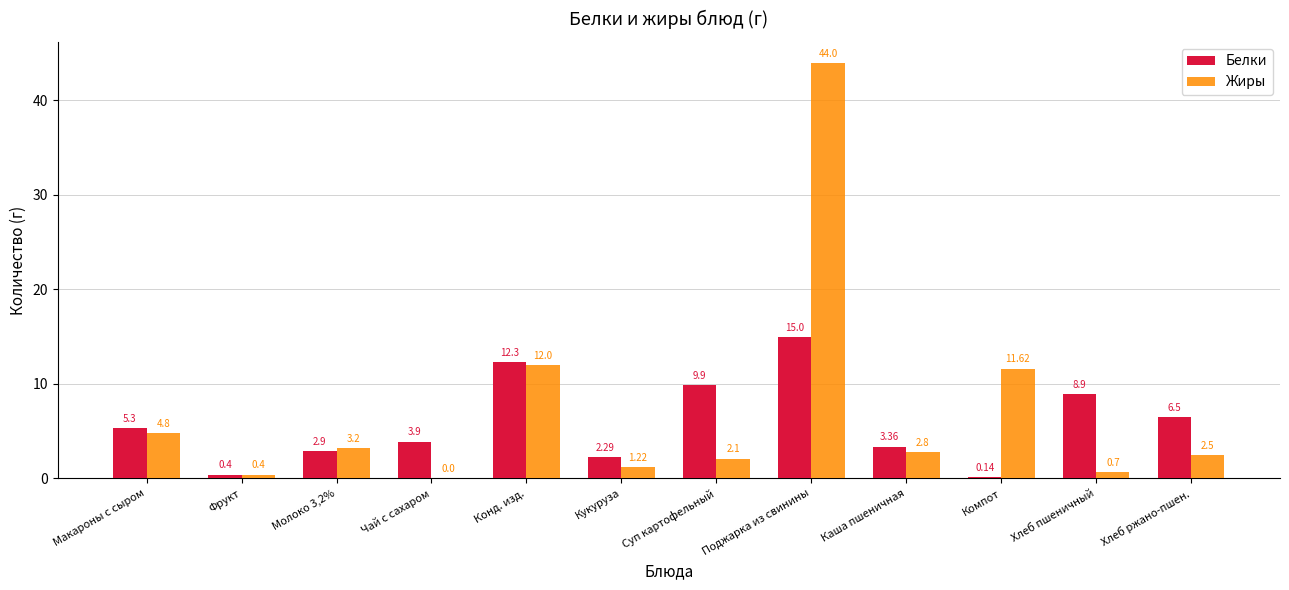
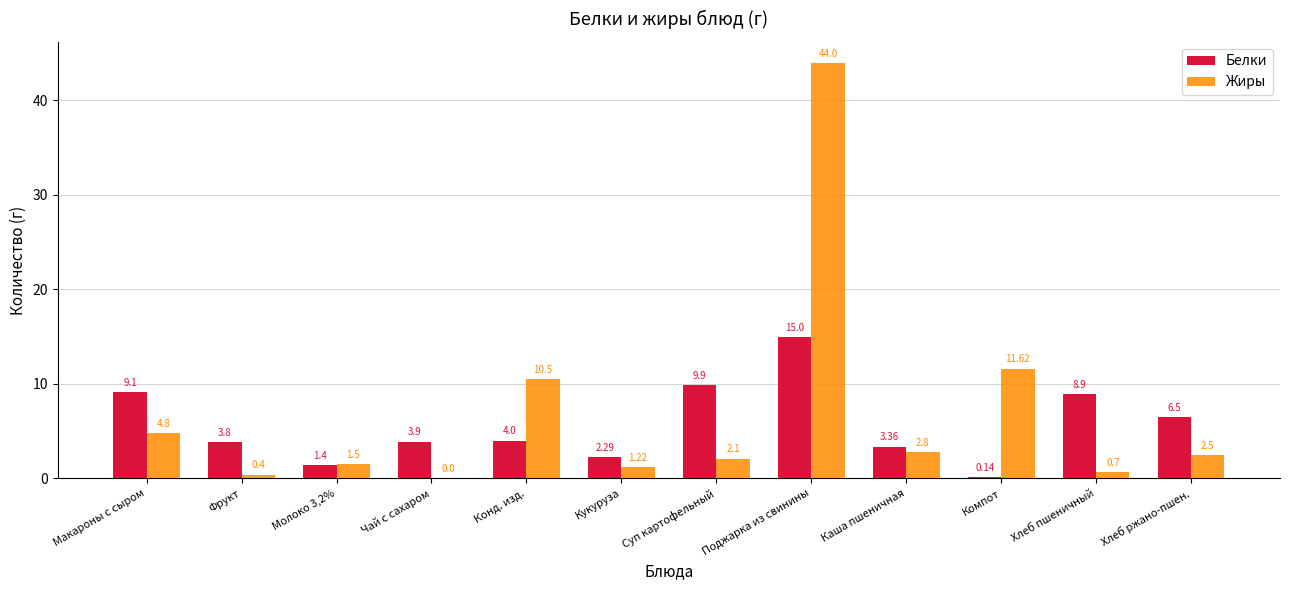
  {
    "Белки": {
-     "Макароны с сыром": 5.3,
-     "Фрукт": 0.4,
-     "Молоко 3,2%": 2.9,
+     "Макароны с сыром": 9.1,
+     "Фрукт": 3.8,
+     "Молоко 3,2%": 1.4,
      "Чай с сахаром": 3.9,
-     "Конд. изд.": 12.3,
+     "Конд. изд.": 4.0,
      "Кукуруза": 2.29,
      "Суп картофельный": 9.9,
      "Поджарка из свинины": 15.0,
      "Каша пшеничная": 3.36,
      "Компот": 0.14,
      "Хлеб пшеничный": 8.9,
      "Хлеб ржано-пшен.": 6.5
    },
    "Жиры": {
      "Макароны с сыром": 4.8,
      "Фрукт": 0.4,
-     "Молоко 3,2%": 3.2,
+     "Молоко 3,2%": 1.5,
      "Чай с сахаром": 0.0,
-     "Конд. изд.": 12.0,
+     "Конд. изд.": 10.5,
      "Кукуруза": 1.22,
      "Суп картофельный": 2.1,
      "Поджарка из свинины": 44.0,
      "Каша пшеничная": 2.8,
      "Компот": 11.62,
      "Хлеб пшеничный": 0.7,
      "Хлеб ржано-пшен.": 2.5
    }
  }
